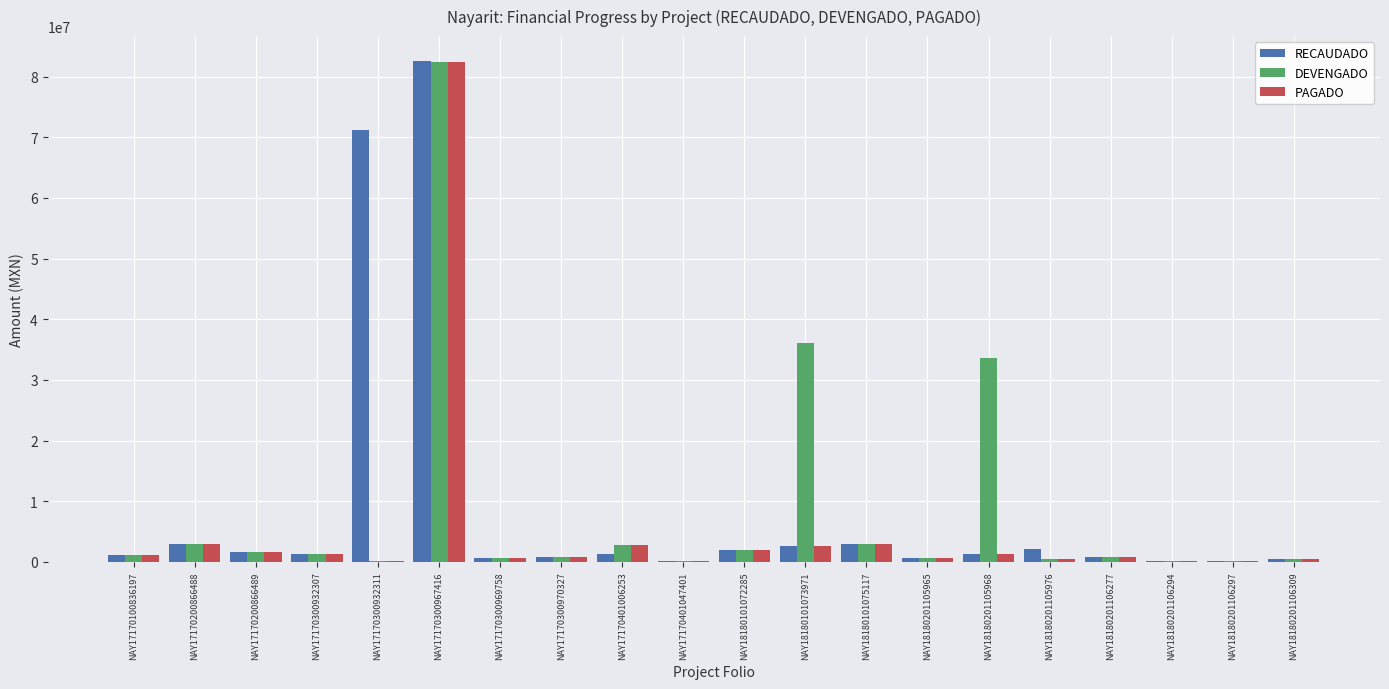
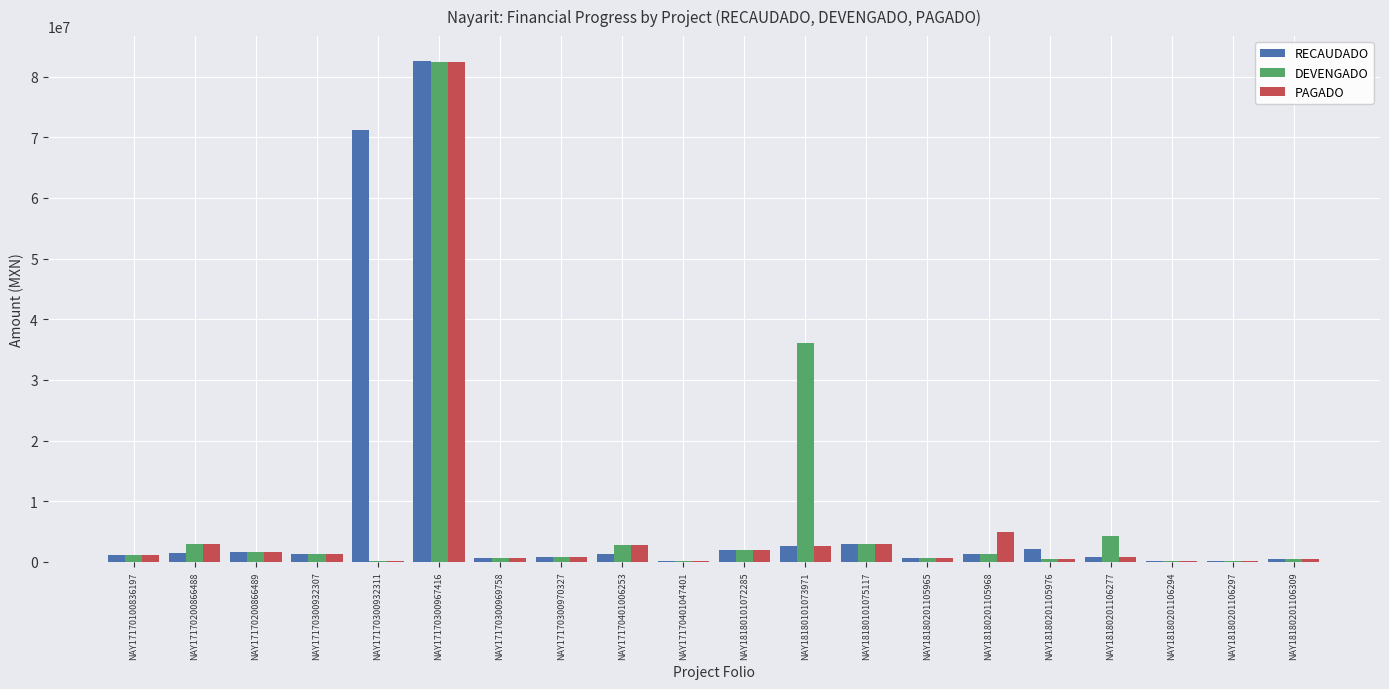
  {
    "RECAUDADO": {
      "NAY17170100836197": 1000000,
-     "NAY17170200866488": 3000000,
+     "NAY17170200866488": 2000000,
      "NAY17170200866489": 2000000,
      "NAY17170300932307": 1000000,
      "NAY17170300932311": 71000000,
      "NAY17170300967416": 83000000,
      "NAY17170300969758": 1000000,
      "NAY17170300970327": 1000000,
      "NAY17170401006253": 1000000,
      "NAY18180101072285": 2000000,
      "NAY18180101073971": 3000000,
      "NAY18180101075117": 3000000,
      "NAY18180201105965": 1000000,
      "NAY18180201105968": 1000000,
      "NAY18180201105976": 2000000,
      "NAY18180201106277": 1000000,
      "NAY18180201106309": 1000000
    },
    "DEVENGADO": {
      "NAY17170100836197": 1000000,
      "NAY17170200866488": 3000000,
      "NAY17170200866489": 2000000,
      "NAY17170300932307": 1000000,
      "NAY17170300967416": 82000000,
      "NAY17170300969758": 1000000,
      "NAY17170300970327": 1000000,
      "NAY17170401006253": 3000000,
      "NAY18180101072285": 2000000,
      "NAY18180101073971": 36000000,
      "NAY18180101075117": 3000000,
      "NAY18180201105965": 1000000,
-     "NAY18180201105968": 34000000,
+     "NAY18180201105968": 1000000,
      "NAY18180201105976": 0,
-     "NAY18180201106277": 1000000,
+     "NAY18180201106277": 4000000,
      "NAY18180201106309": 1000000
    },
    "PAGADO": {
      "NAY17170100836197": 1000000,
      "NAY17170200866488": 3000000,
      "NAY17170200866489": 2000000,
      "NAY17170300932307": 1000000,
      "NAY17170300967416": 82000000,
      "NAY17170300969758": 1000000,
      "NAY17170300970327": 1000000,
      "NAY17170401006253": 3000000,
      "NAY18180101072285": 2000000,
      "NAY18180101073971": 3000000,
      "NAY18180101075117": 3000000,
      "NAY18180201105965": 1000000,
-     "NAY18180201105968": 1000000,
+     "NAY18180201105968": 5000000,
      "NAY18180201105976": 0,
      "NAY18180201106277": 1000000,
      "NAY18180201106309": 1000000
    }
  }
